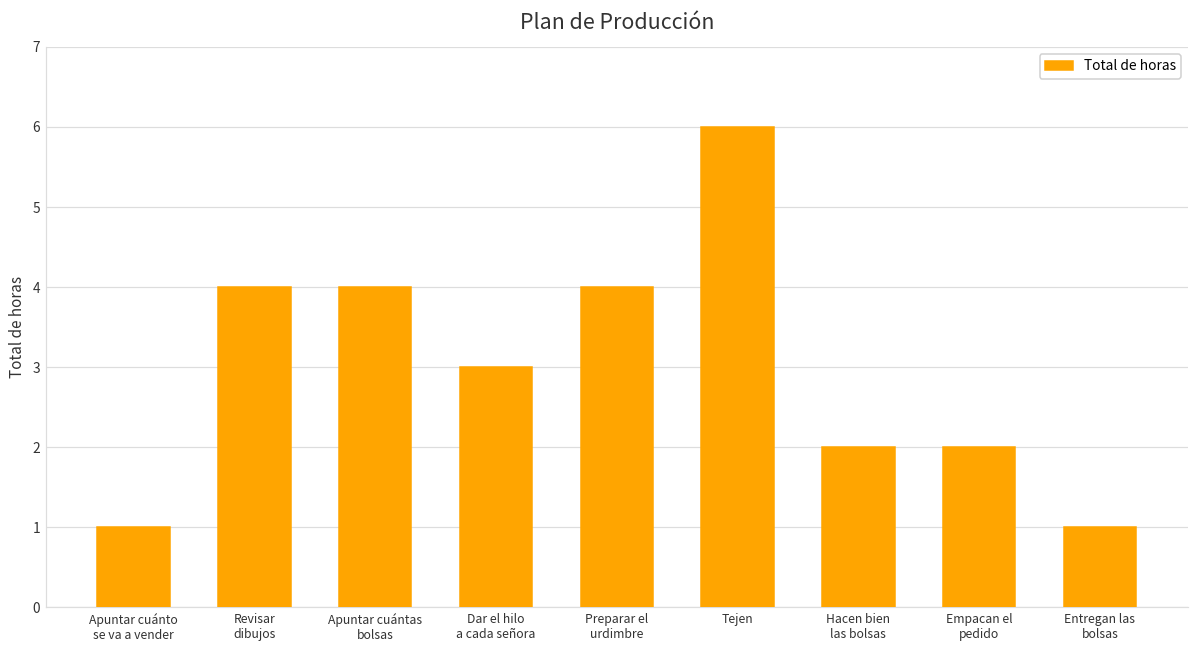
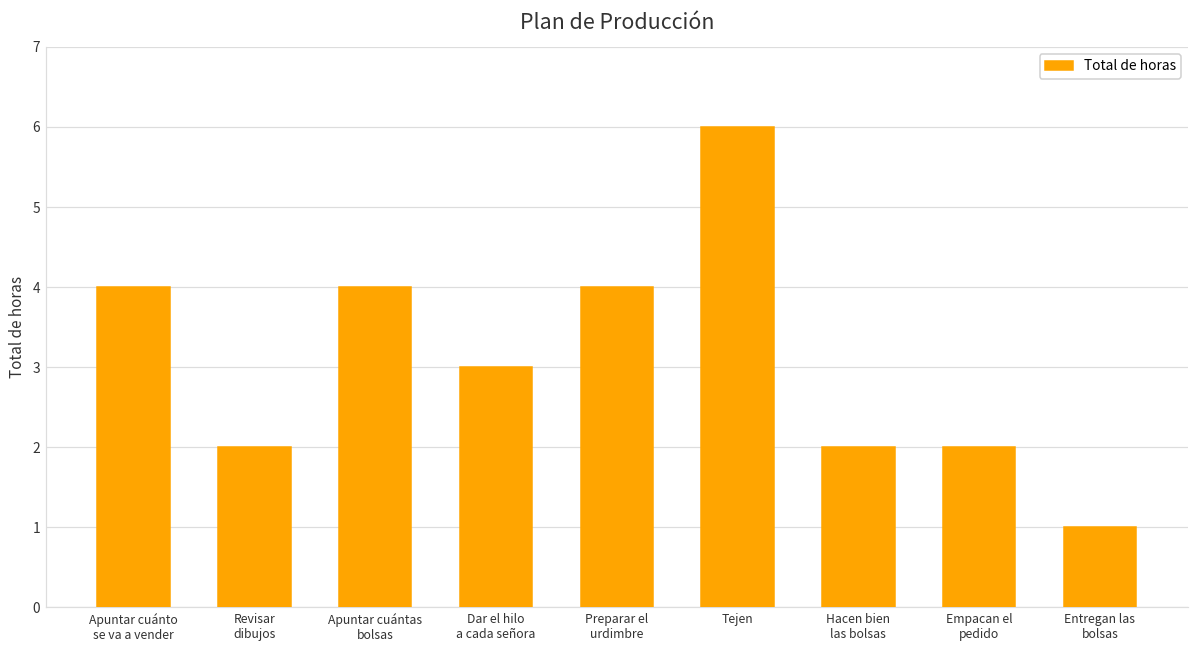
  {
-   "Apuntar cuánto se va a vender": 1,
-   "Revisar dibujos": 4,
+   "Apuntar cuánto se va a vender": 4,
+   "Revisar dibujos": 2,
    "Apuntar cuántas bolsas": 4,
    "Dar el hilo a cada señora": 3,
    "Preparar el urdimbre": 4,
    "Tejen": 6,
    "Hacen bien las bolsas": 2,
    "Empacan el pedido": 2,
    "Entregan las bolsas": 1
  }
